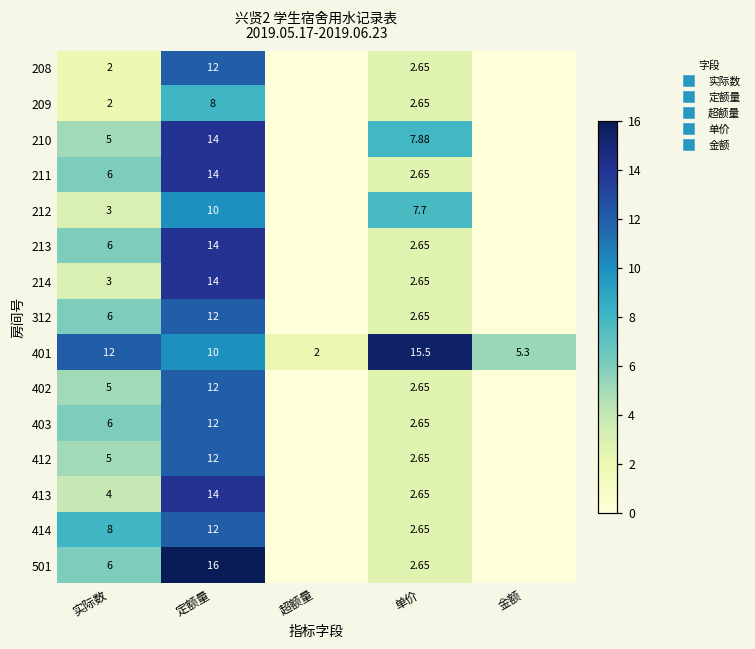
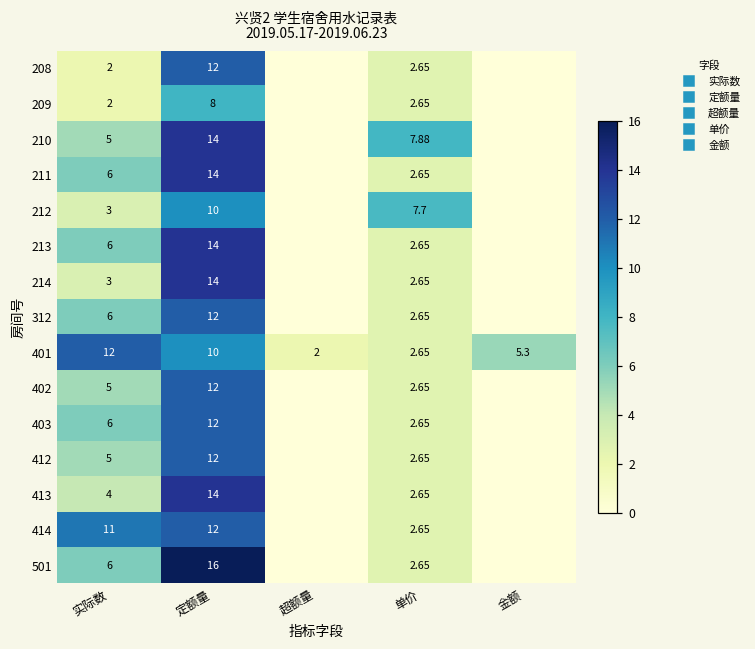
  {
    "208": {
      "实际数": 2,
      "定额量": 12,
      "单价": 2.65
    },
    "209": {
      "实际数": 2,
      "定额量": 8,
      "单价": 2.65
    },
    "210": {
      "实际数": 5,
      "定额量": 14,
      "单价": 7.88
    },
    "211": {
      "实际数": 6,
      "定额量": 14,
      "单价": 2.65
    },
    "212": {
      "实际数": 3,
      "定额量": 10,
      "单价": 7.7
    },
    "213": {
      "实际数": 6,
      "定额量": 14,
      "单价": 2.65
    },
    "214": {
      "实际数": 3,
      "定额量": 14,
      "单价": 2.65
    },
    "312": {
      "实际数": 6,
      "定额量": 12,
      "单价": 2.65
    },
    "401": {
      "实际数": 12,
      "定额量": 10,
      "超额量": 2,
-     "单价": 15.5,
+     "单价": 2.65,
      "金额": 5.3
    },
    "402": {
      "实际数": 5,
      "定额量": 12,
      "单价": 2.65
    },
    "403": {
      "实际数": 6,
      "定额量": 12,
      "单价": 2.65
    },
    "412": {
      "实际数": 5,
      "定额量": 12,
      "单价": 2.65
    },
    "413": {
      "实际数": 4,
      "定额量": 14,
      "单价": 2.65
    },
    "414": {
-     "实际数": 8,
+     "实际数": 11,
      "定额量": 12,
      "单价": 2.65
    },
    "501": {
      "实际数": 6,
      "定额量": 16,
      "单价": 2.65
    }
  }
